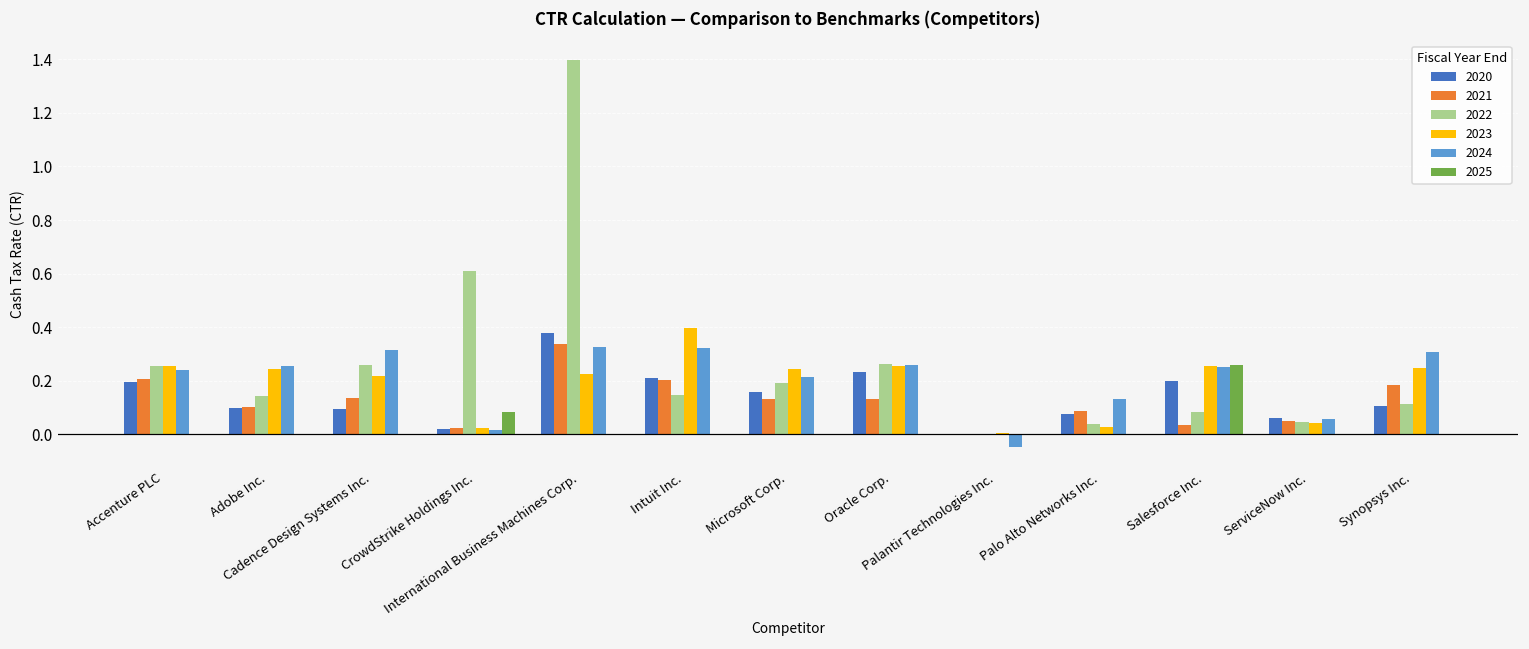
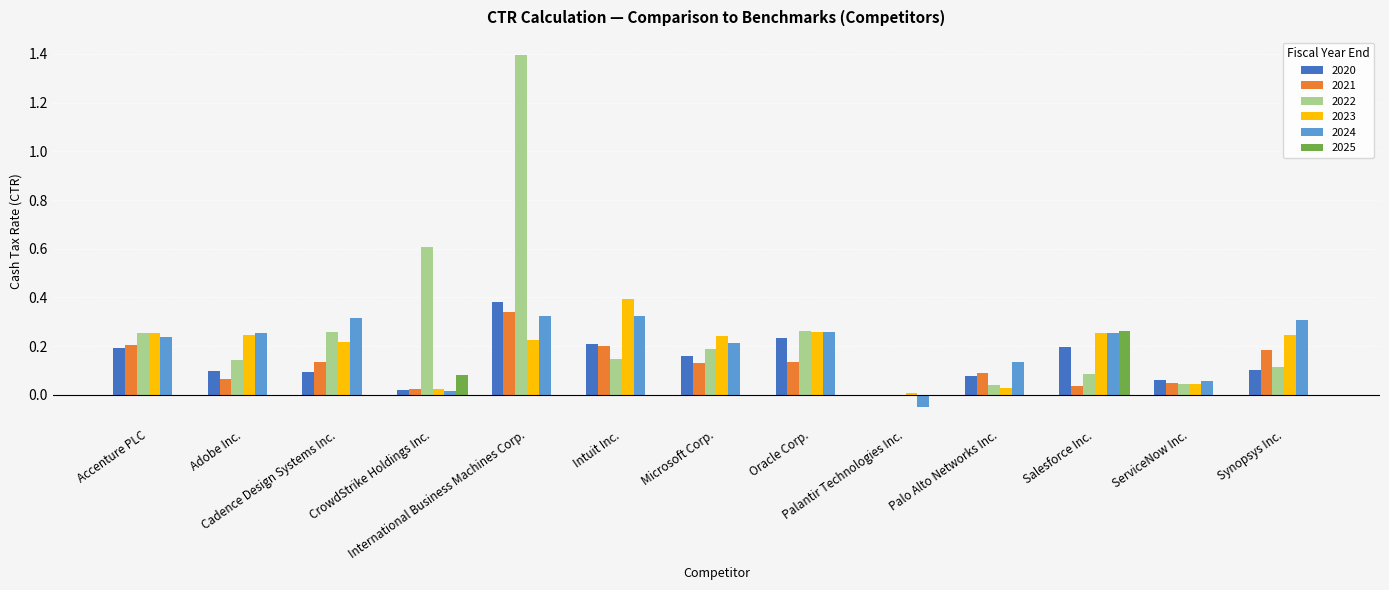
  {
    "2021": {
      "Accenture PLC": 0.20,
-     "Adobe Inc.": 0.10,
+     "Adobe Inc.": 0.06,
      "Cadence Design Systems Inc.": 0.14,
      "CrowdStrike Holdings Inc.": 0.02,
      "International Business Machines Corp.": 0.34,
      "Intuit Inc.": 0.20,
      "Microsoft Corp.": 0.13,
      "Oracle Corp.": 0.13,
      "Palantir Technologies Inc.": 0.00,
      "Palo Alto Networks Inc.": 0.09,
      "Salesforce Inc.": 0.04,
      "ServiceNow Inc.": 0.05,
      "Synopsys Inc.": 0.18
    },
    "2022": {
      "Accenture PLC": 0.26,
      "Adobe Inc.": 0.14,
      "Cadence Design Systems Inc.": 0.26,
      "CrowdStrike Holdings Inc.": 0.61,
      "International Business Machines Corp.": 1.40,
      "Intuit Inc.": 0.15,
      "Microsoft Corp.": 0.19,
      "Oracle Corp.": 0.26,
      "Palantir Technologies Inc.": 0.00,
      "Palo Alto Networks Inc.": 0.04,
      "Salesforce Inc.": 0.08,
      "ServiceNow Inc.": 0.04,
      "Synopsys Inc.": 0.11
    },
    "2023": {
      "Accenture PLC": 0.25,
      "Adobe Inc.": 0.25,
      "Cadence Design Systems Inc.": 0.22,
      "CrowdStrike Holdings Inc.": 0.02,
      "International Business Machines Corp.": 0.23,
      "Intuit Inc.": 0.39,
      "Microsoft Corp.": 0.24,
      "Oracle Corp.": 0.26,
      "Palo Alto Networks Inc.": 0.03,
      "Salesforce Inc.": 0.25,
      "ServiceNow Inc.": 0.04,
      "Synopsys Inc.": 0.25
    },
    "2025": {
      "Accenture PLC": 0.00,
      "Adobe Inc.": 0.00,
      "Cadence Design Systems Inc.": 0.00,
      "CrowdStrike Holdings Inc.": 0.08,
      "International Business Machines Corp.": 0.00,
      "Intuit Inc.": 0.00,
      "Microsoft Corp.": 0.00,
      "Oracle Corp.": 0.00,
      "Palantir Technologies Inc.": 0.00,
      "Palo Alto Networks Inc.": 0.00,
      "Salesforce Inc.": 0.26,
      "ServiceNow Inc.": 0.00,
      "Synopsys Inc.": 0.00
    }
  }
